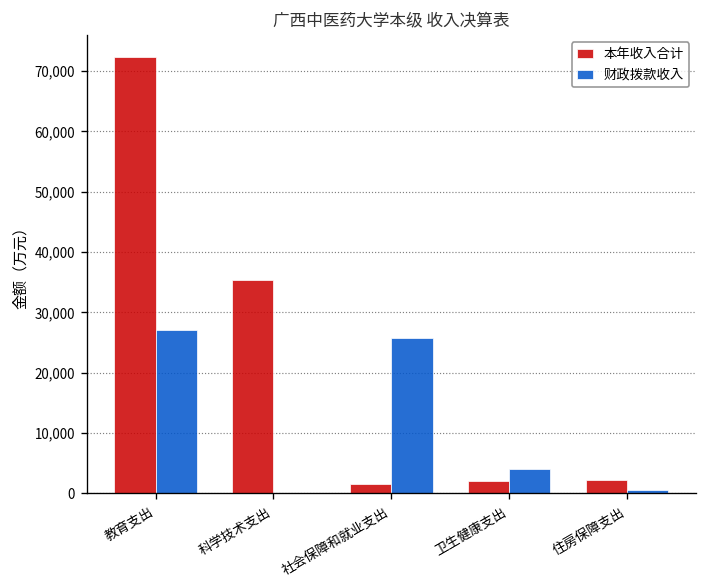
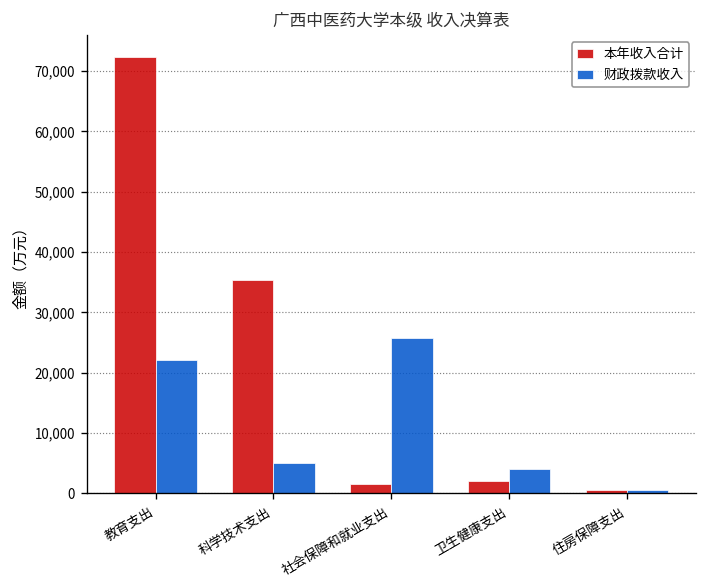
  {
    "本年收入合计": {
      "教育支出": "72,000",
      "科学技术支出": "35,000",
      "社会保障和就业支出": "2,000",
      "卫生健康支出": "2,000",
-     "住房保障支出": "2,000"
+     "住房保障支出": "1,000"
    },
    "财政拨款收入": {
-     "教育支出": "27,000",
-     "科学技术支出": "0",
+     "教育支出": "22,000",
+     "科学技术支出": "5,000",
      "社会保障和就业支出": "26,000",
      "卫生健康支出": "4,000",
      "住房保障支出": "1,000"
    }
  }
